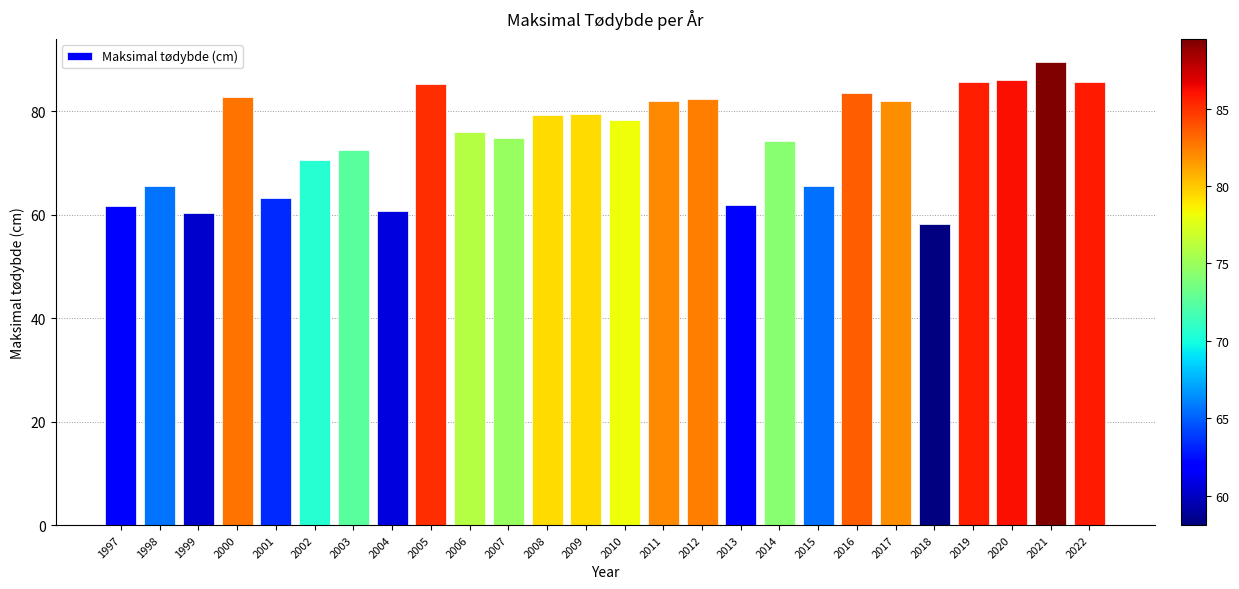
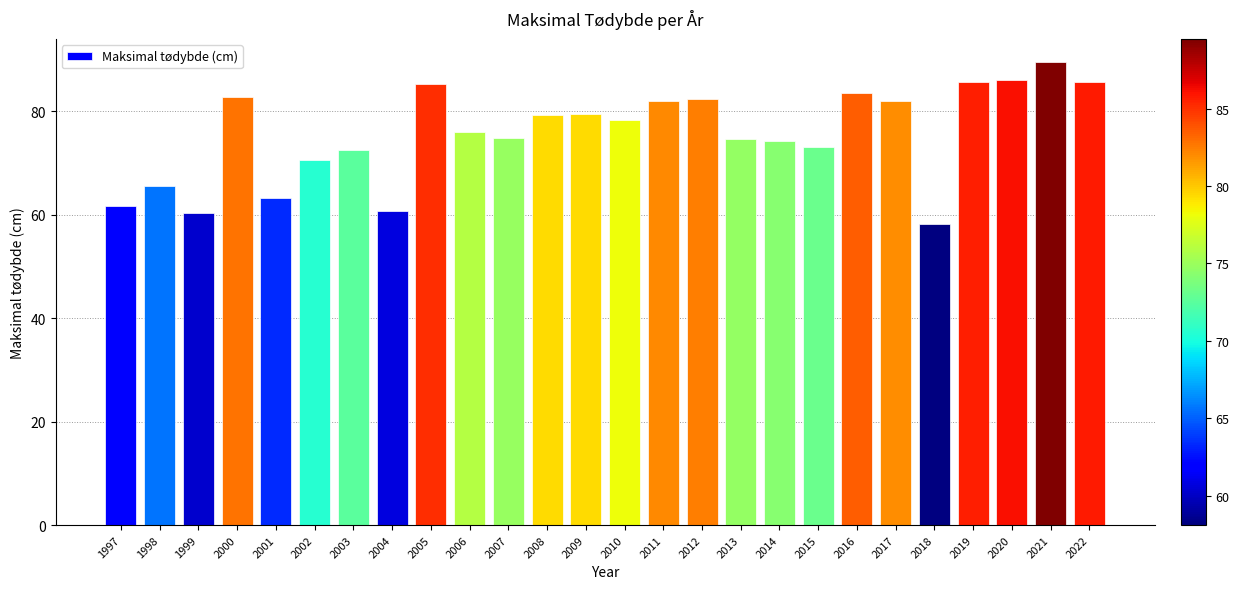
  {
    "1997": 62,
    "1998": 66,
    "1999": 60,
    "2000": 83,
    "2001": 63,
    "2002": 71,
    "2003": 73,
    "2004": 61,
    "2005": 85,
    "2006": 76,
    "2007": 75,
    "2008": 79,
    "2009": 79,
    "2010": 78,
    "2011": 82,
    "2012": 82,
-   "2013": 62,
+   "2013": 75,
    "2014": 74,
-   "2015": 66,
+   "2015": 73,
    "2016": 84,
    "2017": 82,
    "2018": 58,
    "2019": 86,
    "2020": 86,
    "2021": 90,
    "2022": 86
  }
